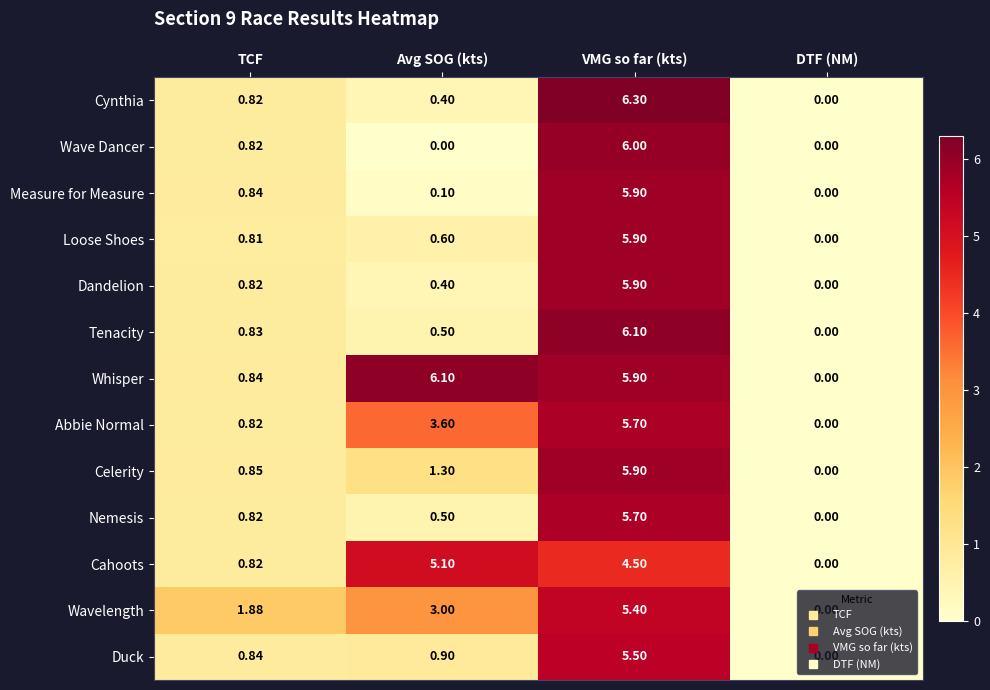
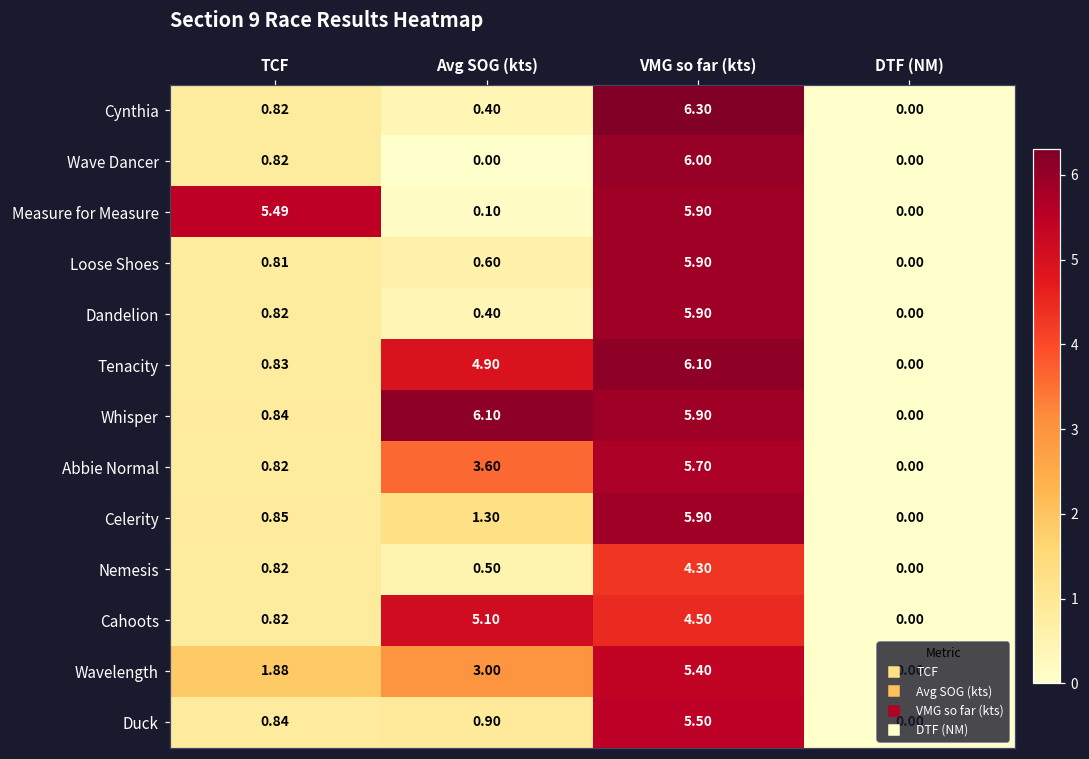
  {
    "Cynthia": {
      "TCF": 0.82,
      "Avg SOG (kts)": 0.40,
      "VMG so far (kts)": 6.30,
      "DTF (NM)": 0.00
    },
    "Wave Dancer": {
      "TCF": 0.82,
      "Avg SOG (kts)": 0.00,
      "VMG so far (kts)": 6.00,
      "DTF (NM)": 0.00
    },
    "Measure for Measure": {
-     "TCF": 0.84,
+     "TCF": 5.49,
      "Avg SOG (kts)": 0.10,
      "VMG so far (kts)": 5.90,
      "DTF (NM)": 0.00
    },
    "Loose Shoes": {
      "TCF": 0.81,
      "Avg SOG (kts)": 0.60,
      "VMG so far (kts)": 5.90,
      "DTF (NM)": 0.00
    },
    "Dandelion": {
      "TCF": 0.82,
      "Avg SOG (kts)": 0.40,
      "VMG so far (kts)": 5.90,
      "DTF (NM)": 0.00
    },
    "Tenacity": {
      "TCF": 0.83,
-     "Avg SOG (kts)": 0.50,
+     "Avg SOG (kts)": 4.90,
      "VMG so far (kts)": 6.10,
      "DTF (NM)": 0.00
    },
    "Whisper": {
      "TCF": 0.84,
      "Avg SOG (kts)": 6.10,
      "VMG so far (kts)": 5.90,
      "DTF (NM)": 0.00
    },
    "Abbie Normal": {
      "TCF": 0.82,
      "Avg SOG (kts)": 3.60,
      "VMG so far (kts)": 5.70,
      "DTF (NM)": 0.00
    },
    "Celerity": {
      "TCF": 0.85,
      "Avg SOG (kts)": 1.30,
      "VMG so far (kts)": 5.90,
      "DTF (NM)": 0.00
    },
    "Nemesis": {
      "TCF": 0.82,
      "Avg SOG (kts)": 0.50,
-     "VMG so far (kts)": 5.70,
+     "VMG so far (kts)": 4.30,
      "DTF (NM)": 0.00
    },
    "Cahoots": {
      "TCF": 0.82,
      "Avg SOG (kts)": 5.10,
      "VMG so far (kts)": 4.50,
      "DTF (NM)": 0.00
    },
    "Wavelength": {
      "TCF": 1.88,
      "Avg SOG (kts)": 3.00,
      "VMG so far (kts)": 5.40
    },
    "Duck": {
      "TCF": 0.84,
      "Avg SOG (kts)": 0.90,
      "VMG so far (kts)": 5.50
    }
  }
